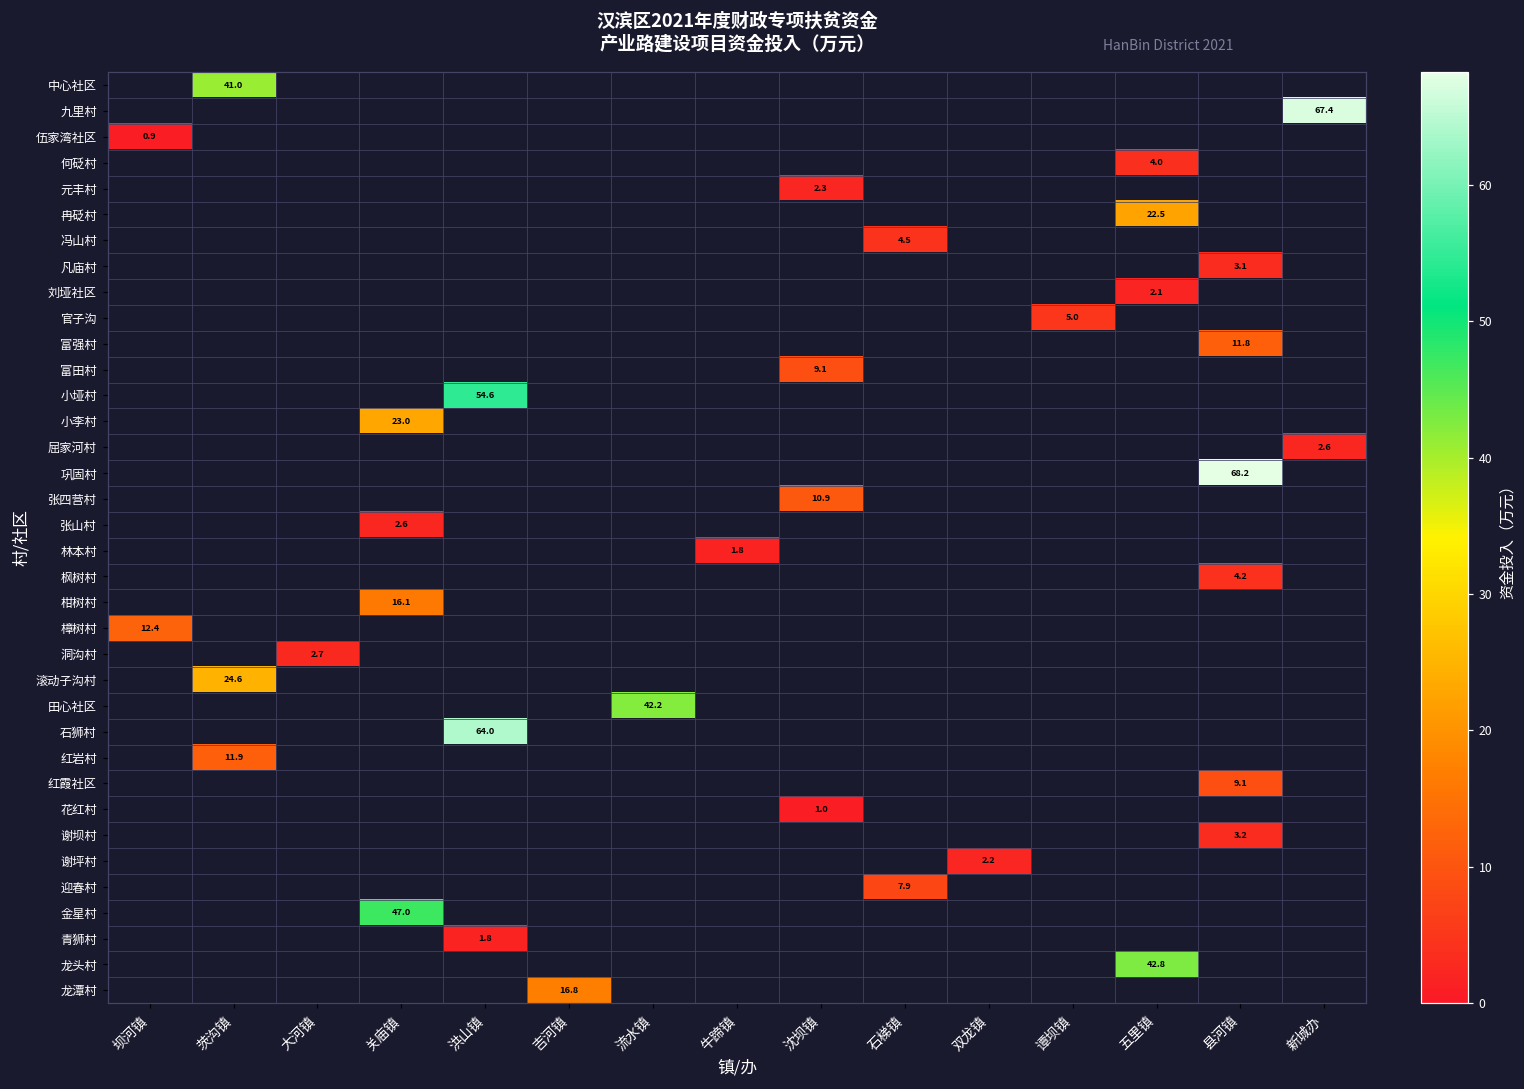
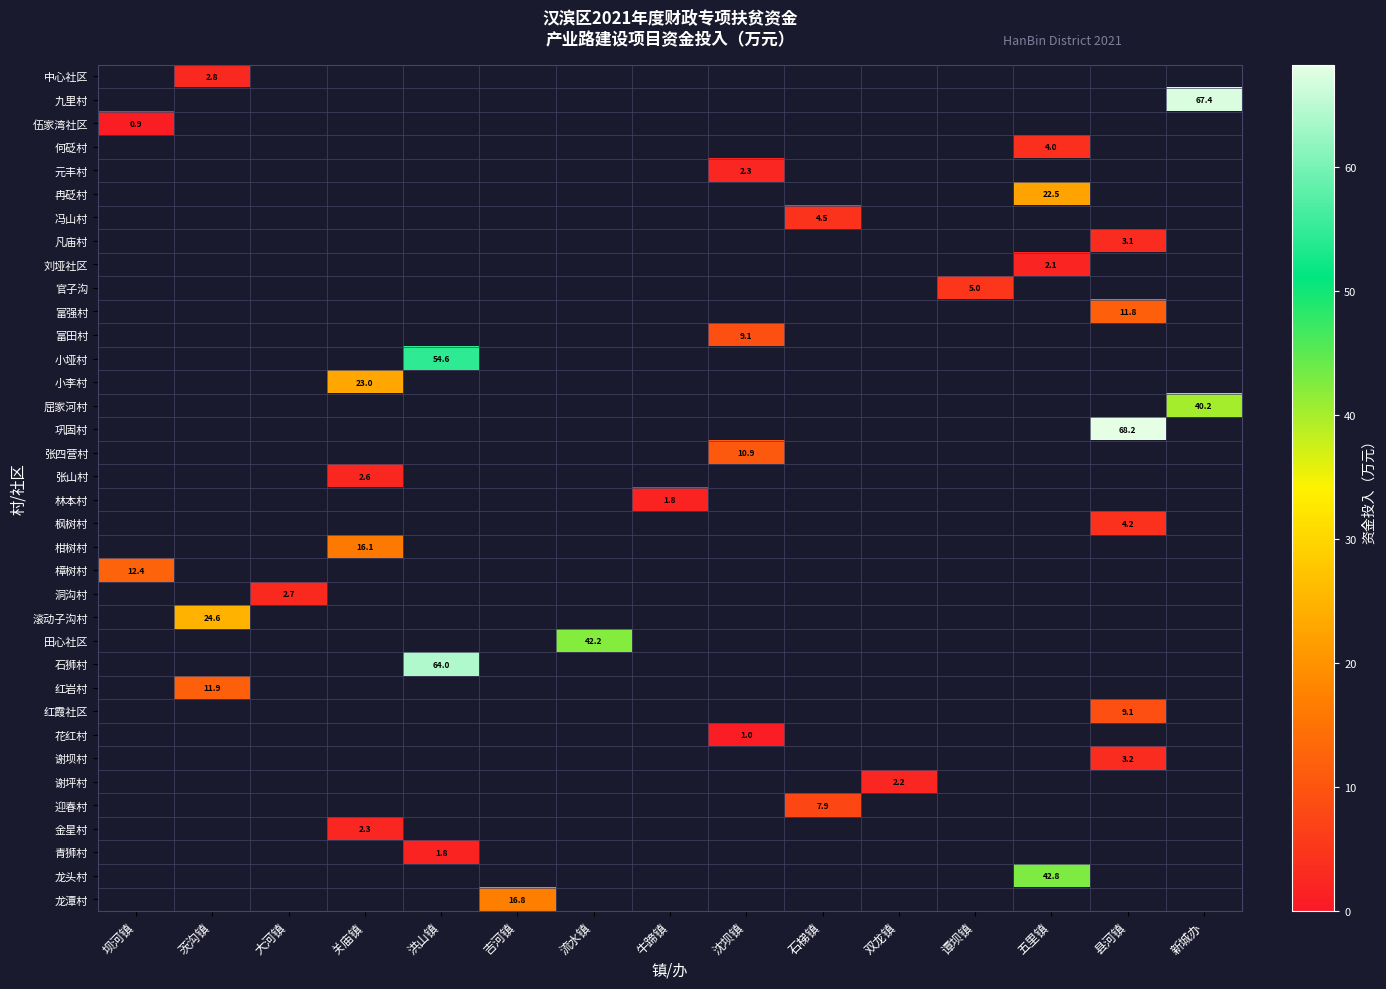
  {
    "中心社区": {
-     "茨沟镇": 41.0
+     "茨沟镇": 2.8
    },
    "九里村": {
      "新城办": 67.4
    },
    "伍家湾社区": {
      "坝河镇": 0.9
    },
    "何砭村": {
      "五里镇": 4.0
    },
    "元丰村": {
      "沈坝镇": 2.3
    },
    "冉砭村": {
      "五里镇": 22.5
    },
    "冯山村": {
      "石梯镇": 4.5
    },
    "凡庙村": {
      "县河镇": 3.1
    },
    "刘垭社区": {
      "五里镇": 2.1
    },
    "官子沟": {
      "谭坝镇": 5.0
    },
    "富强村": {
      "县河镇": 11.8
    },
    "富田村": {
      "沈坝镇": 9.1
    },
    "小垭村": {
      "洪山镇": 54.6
    },
    "小李村": {
      "关庙镇": 23.0
    },
    "屈家河村": {
-     "新城办": 2.6
+     "新城办": 40.2
    },
    "巩固村": {
      "县河镇": 68.2
    },
    "张四营村": {
      "沈坝镇": 10.9
    },
    "张山村": {
      "关庙镇": 2.6
    },
    "林本村": {
      "牛蹄镇": 1.8
    },
    "枫树村": {
      "县河镇": 4.2
    },
    "柑树村": {
      "关庙镇": 16.1
    },
    "樟树村": {
      "坝河镇": 12.4
    },
    "洞沟村": {
      "大河镇": 2.7
    },
    "滚动子沟村": {
      "茨沟镇": 24.6
    },
    "田心社区": {
      "流水镇": 42.2
    },
    "石狮村": {
      "洪山镇": 64.0
    },
    "红岩村": {
      "茨沟镇": 11.9
    },
    "红霞社区": {
      "县河镇": 9.1
    },
    "花红村": {
      "沈坝镇": 1.0
    },
    "谢坝村": {
      "县河镇": 3.2
    },
    "谢坪村": {
      "双龙镇": 2.2
    },
    "迎春村": {
      "石梯镇": 7.9
    },
    "金星村": {
-     "关庙镇": 47.0
+     "关庙镇": 2.3
    },
    "青狮村": {
      "洪山镇": 1.8
    },
    "龙头村": {
      "五里镇": 42.8
    },
    "龙潭村": {
      "吉河镇": 16.8
    }
  }
